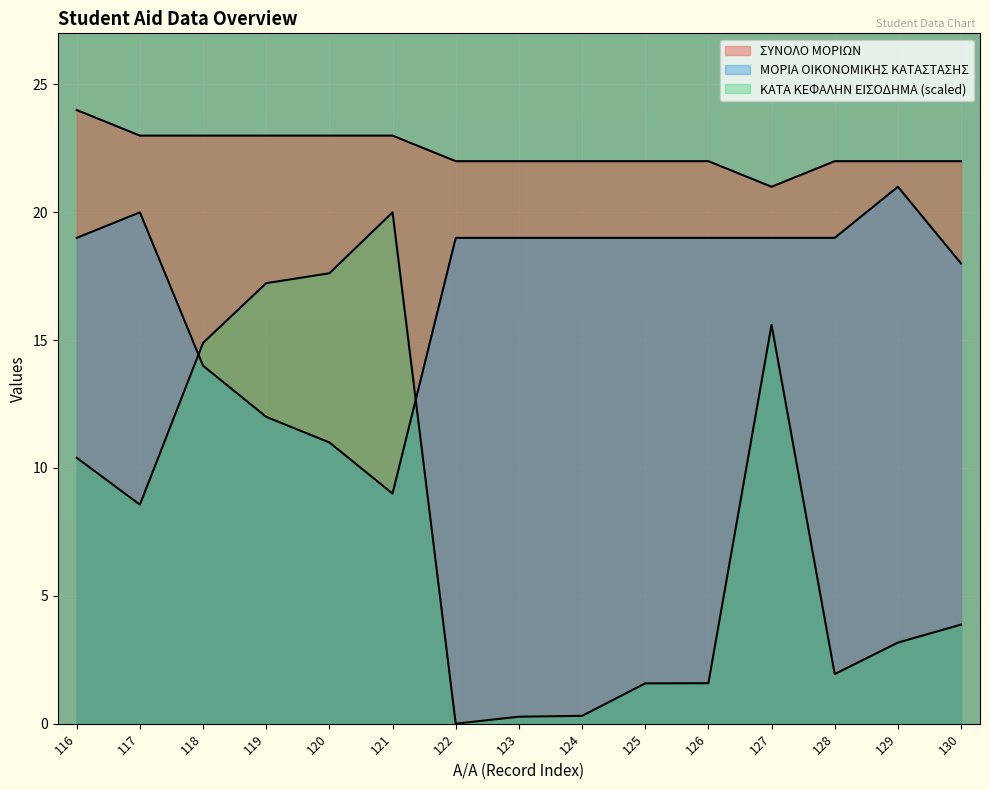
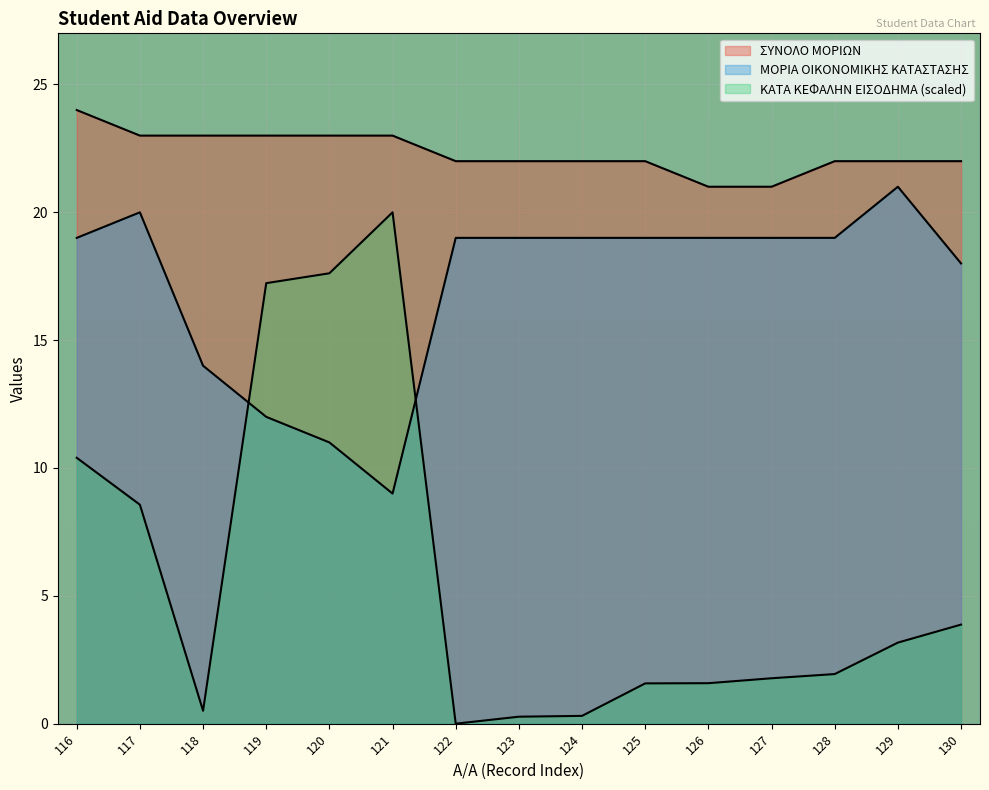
  {
    "ΣΥΝΟΛΟ ΜΟΡΙΩΝ": {
      "116": 24,
      "117": 23,
      "118": 23,
      "119": 23,
      "120": 23,
      "121": 23,
      "122": 22,
      "123": 22,
      "124": 22,
      "125": 22,
-     "126": 22,
+     "126": 21,
      "127": 21,
      "128": 22,
      "129": 22,
      "130": 22
    },
    "ΜΟΡΙΑ ΟΙΚΟΝΟΜΙΚΗΣ ΚΑΤΑΣΤΑΣΗΣ": {
      "116": 19.0,
      "117": 20.0,
      "118": 14.0,
      "119": 12.0,
      "120": 11.0,
      "121": 9.0,
      "122": 19.0,
      "123": 19.0,
      "124": 19.0,
      "125": 19.0,
      "126": 19.0,
      "127": 19.0,
      "128": 19.0,
      "129": 21.0,
      "130": 18.0
    },
    "ΚΑΤΑ ΚΕΦΑΛΗΝ ΕΙΣΟΔΗΜΑ (scaled)": {
      "116": 10.4,
      "117": 8.6,
-     "118": 14.9,
+     "118": 0.5,
      "119": 17.2,
      "120": 17.6,
      "121": 20.0,
      "122": 0.0,
      "123": 0.3,
      "124": 0.3,
      "125": 1.6,
      "126": 1.6,
-     "127": 15.6,
+     "127": 1.8,
      "128": 1.9,
      "129": 3.2,
      "130": 3.9
    }
  }
